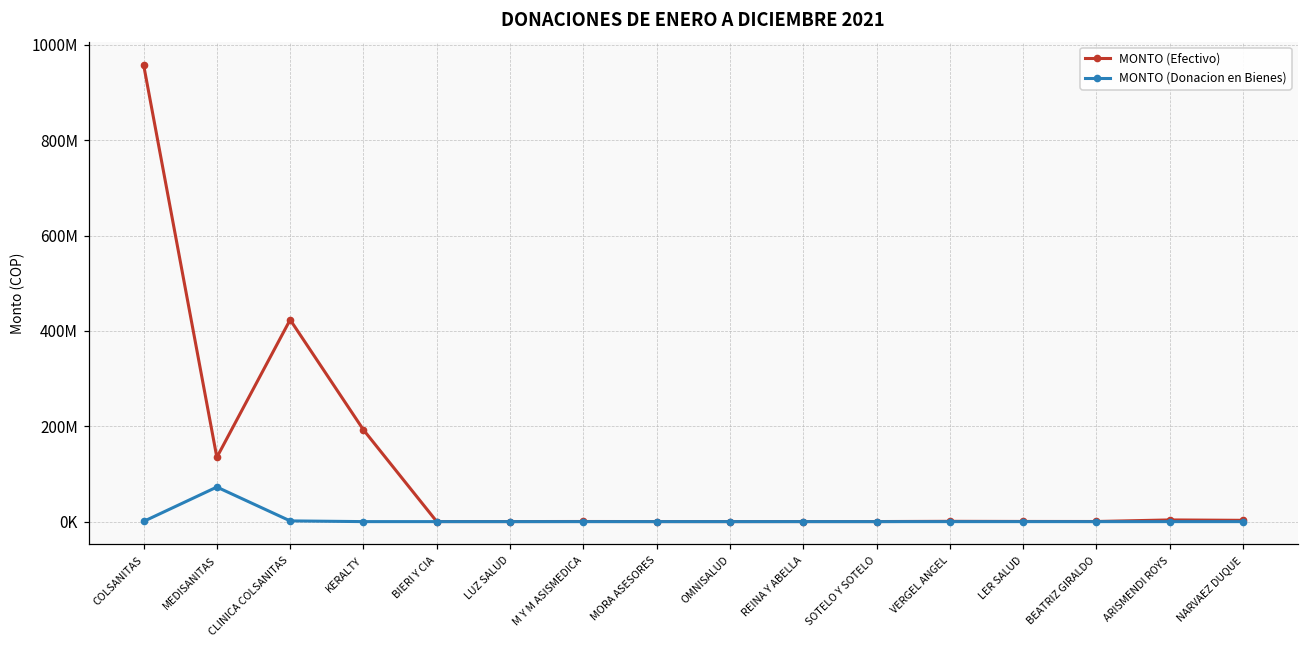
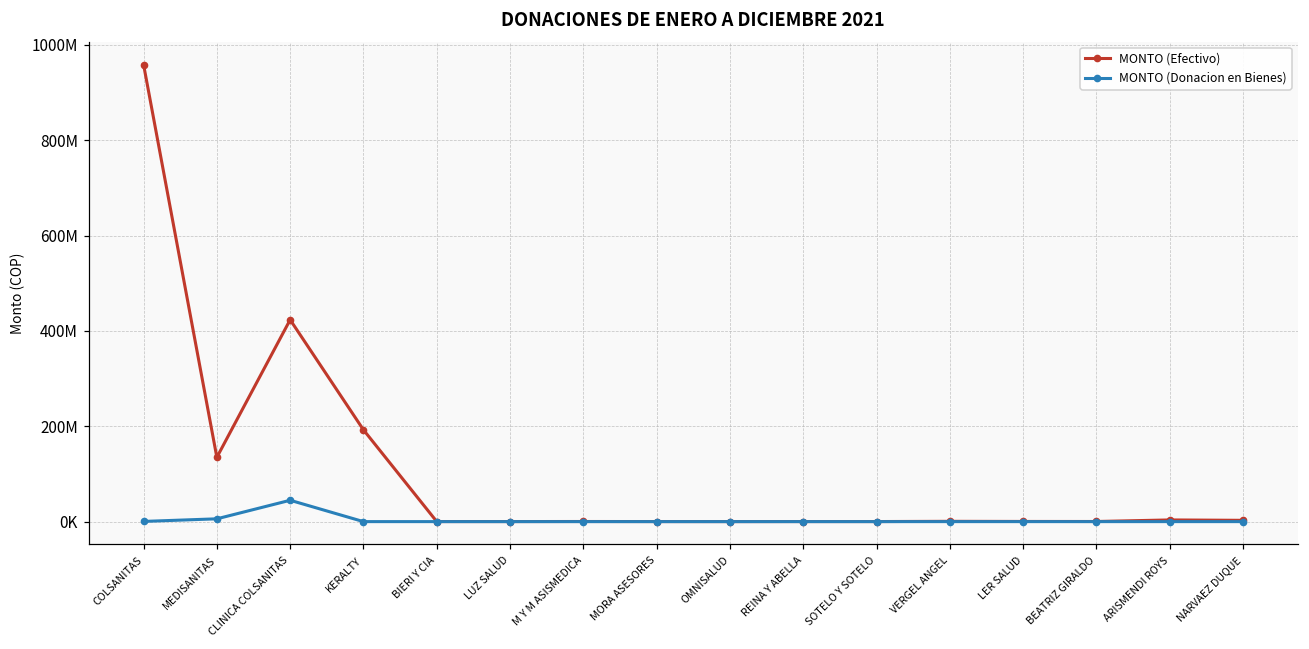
  {
    "MONTO (Efectivo)": {
      "COLSANITAS": 960000000,
      "MEDISANITAS": 130000000,
      "CLINICA COLSANITAS": 420000000,
      "KERALTY": 190000000
    },
    "MONTO (Donacion en Bienes)": {
      "COLSANITAS": 0,
-     "MEDISANITAS": 70000000,
-     "CLINICA COLSANITAS": 0,
+     "MEDISANITAS": 10000000,
+     "CLINICA COLSANITAS": 40000000,
      "KERALTY": 0
    }
  }
